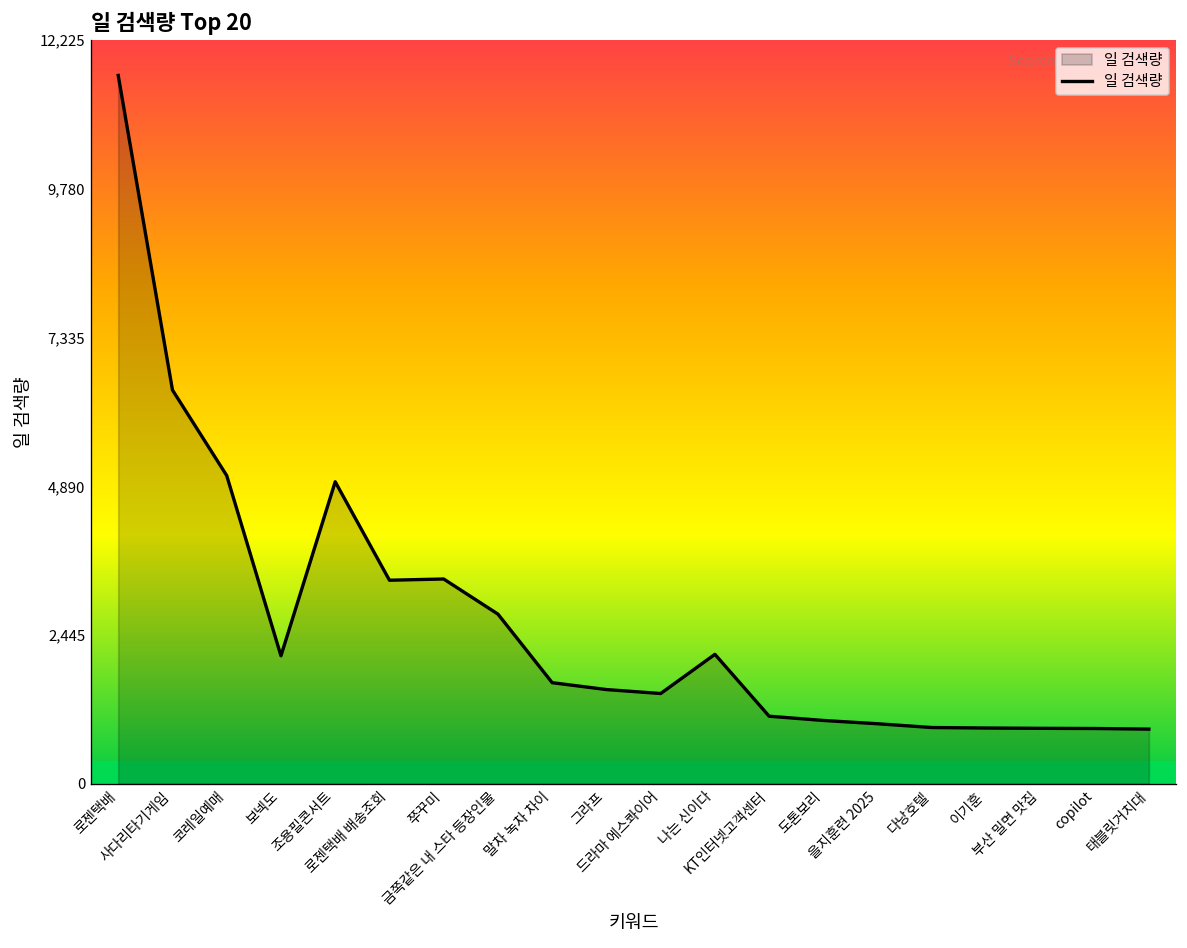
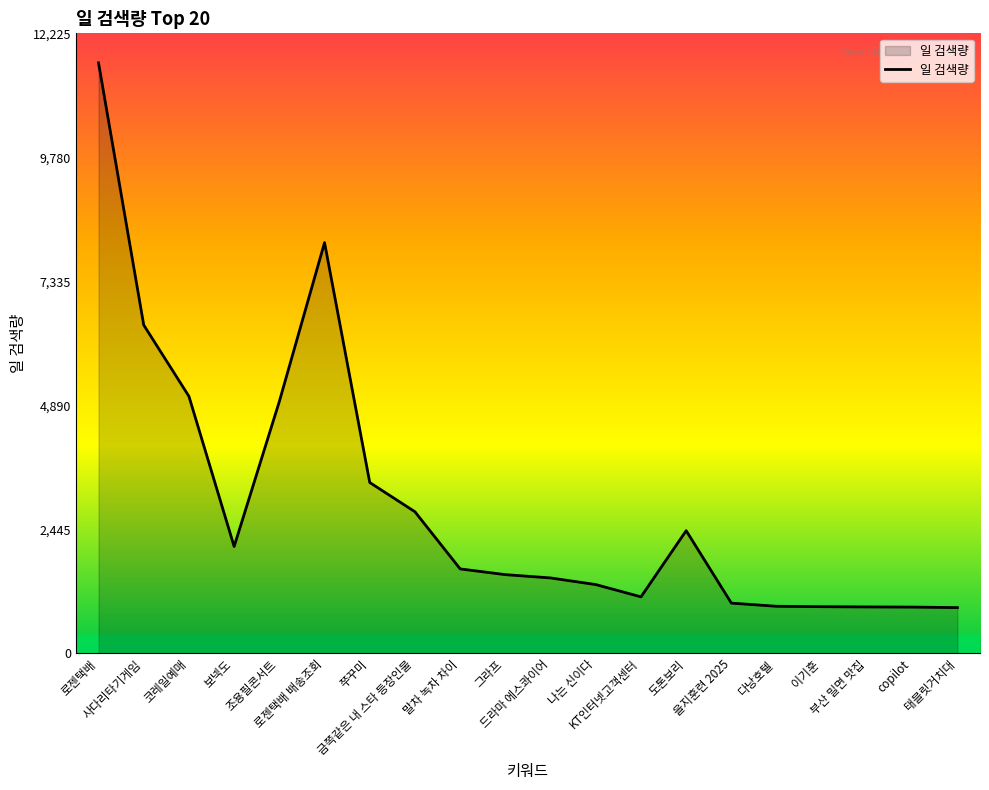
  {
    "로젠택배": "11,600",
    "사다리타기게임": "6,500",
    "코레일예매": "5,100",
    "보넥도": "2,100",
    "조용필콘서트": "5,000",
-   "로젠택배 배송조회": "3,300",
+   "로젠택배 배송조회": "8,100",
    "쭈꾸미": "3,400",
    "금쪽같은 내 스타 등장인물": "2,800",
    "말차 녹차 차이": "1,700",
    "그라프": "1,600",
    "드라마 에스콰이어": "1,500",
-   "나는 신이다": "2,100",
+   "나는 신이다": "1,400",
    "KT인터넷고객센터": "1,100",
-   "도톤보리": "1,000",
+   "도톤보리": "2,400",
    "을지훈련 2025": "1,000",
    "다낭호텔": "900",
    "이기훈": "900",
    "부산 밀면 맛집": "900",
    "copilot": "900",
    "태블릿거치대": "900"
  }
